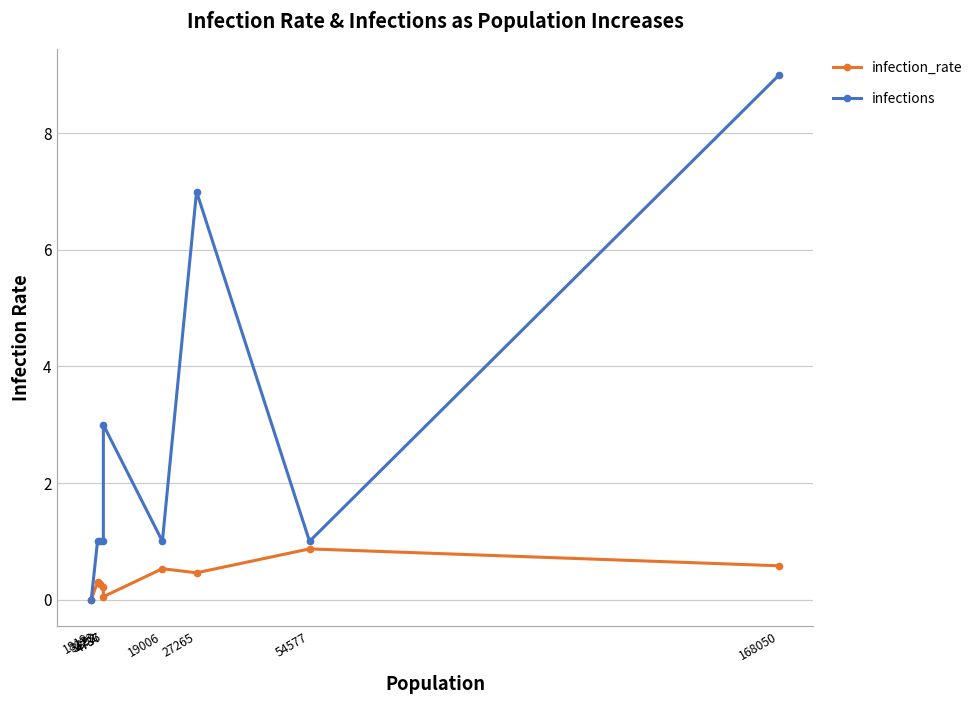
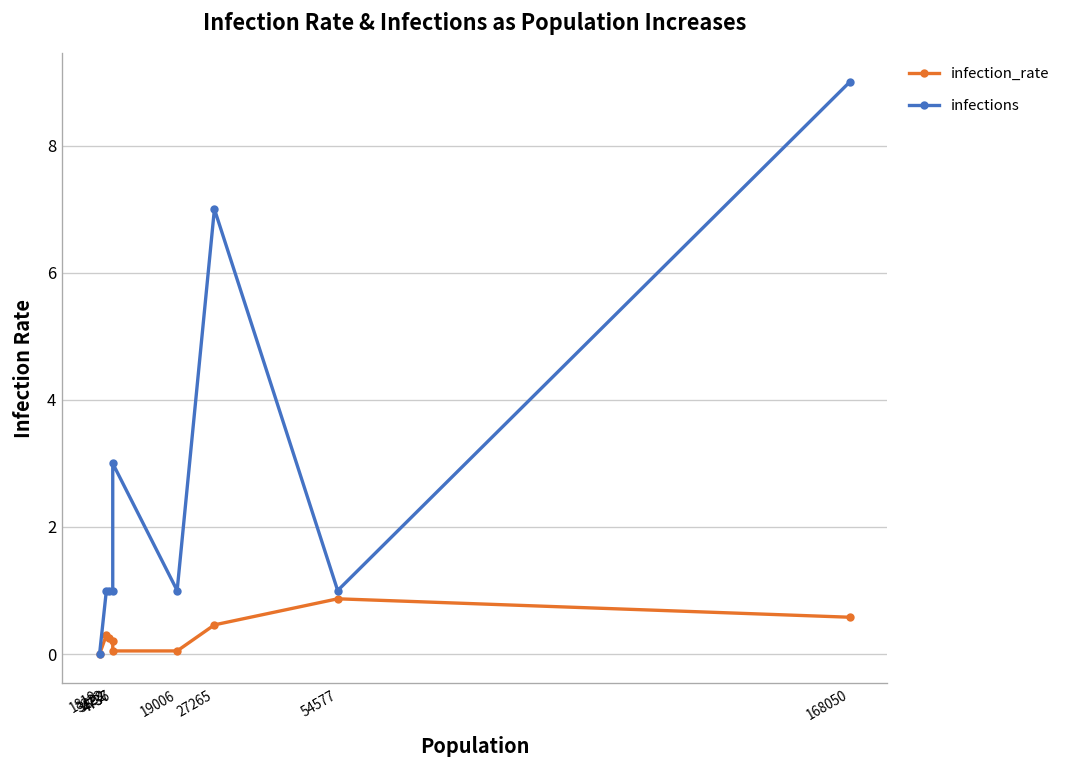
  {
    "infection_rate": {
      "3323": 0.3,
      "3892": 0.3,
      "4736": 0.2,
      "4737": 0.1,
-     "19006": 0.5,
+     "19006": 0.1,
      "27265": 0.5,
      "54577": 0.9,
      "168050": 0.6
    },
    "infections": {
      "3323": 1.0,
      "3892": 1.0,
      "4736": 1.0,
      "4737": 3.0,
      "19006": 1.0,
      "27265": 7.0,
      "54577": 1.0,
      "168050": 9.0
    }
  }
